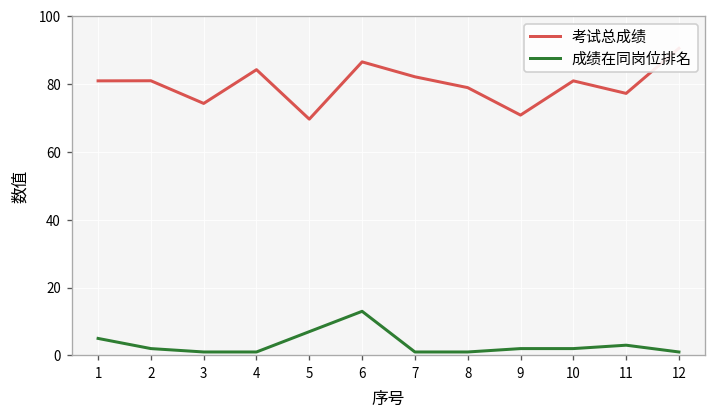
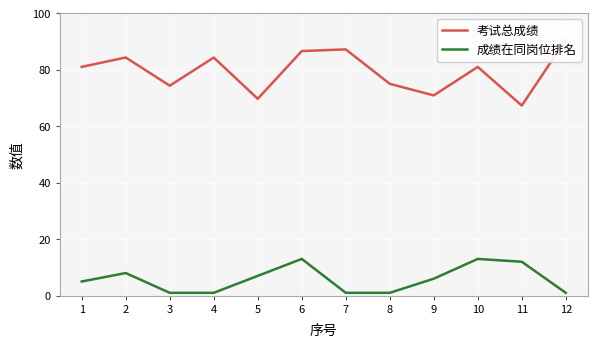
  {
    "考试总成绩": {
      "1": 81,
-     "2": 81,
+     "2": 84,
      "3": 74,
      "4": 84,
      "5": 70,
      "6": 87,
-     "7": 82,
-     "8": 79,
+     "7": 87,
+     "8": 75,
      "9": 71,
      "10": 81,
-     "11": 77
+     "11": 67
    },
    "成绩在同岗位排名": {
      "1": 5,
-     "2": 2,
+     "2": 8,
      "3": 1,
      "4": 1,
      "5": 7,
      "6": 13,
      "7": 1,
      "8": 1,
-     "9": 2,
-     "10": 2,
-     "11": 3,
+     "9": 6,
+     "10": 13,
+     "11": 12,
      "12": 1
    }
  }
